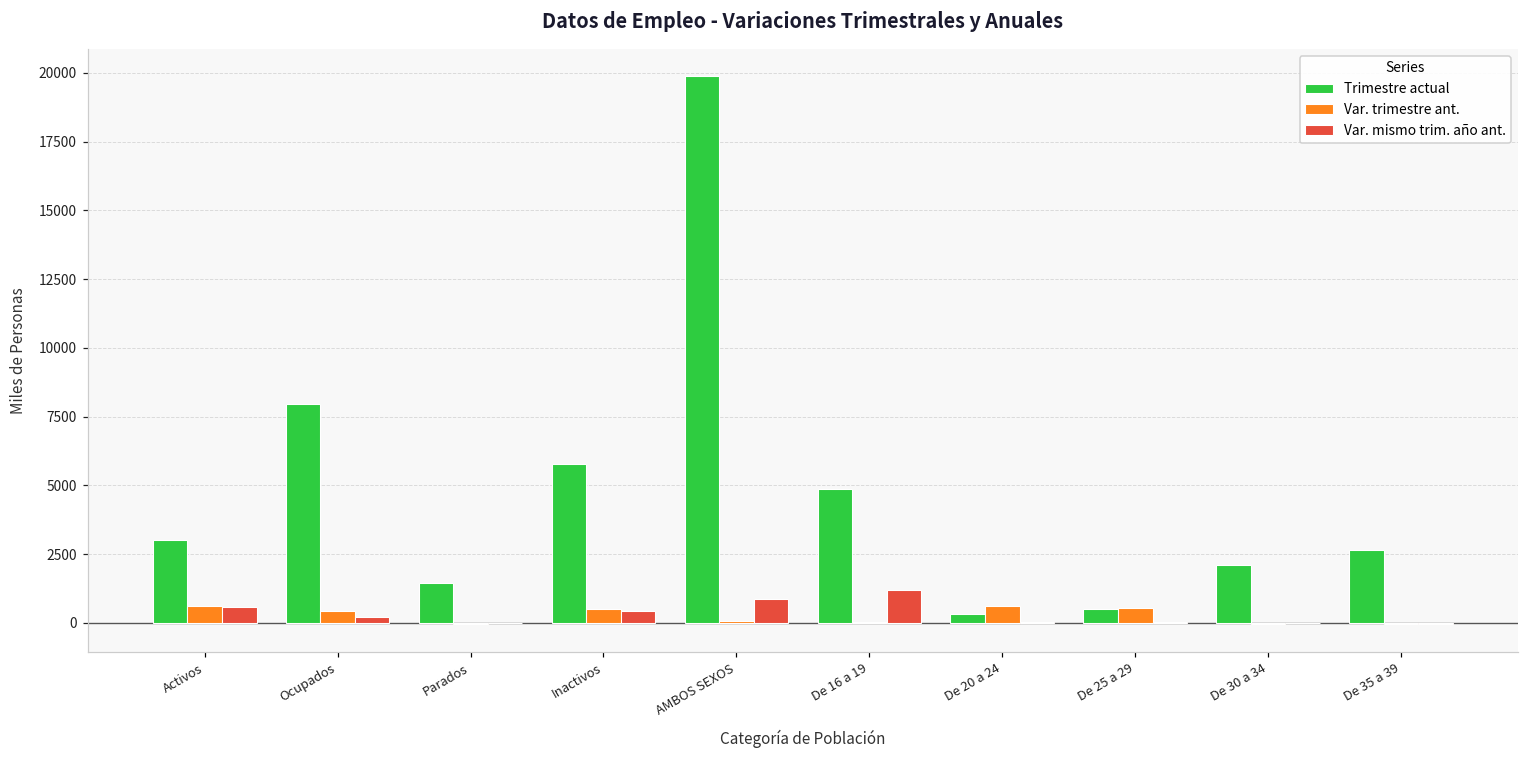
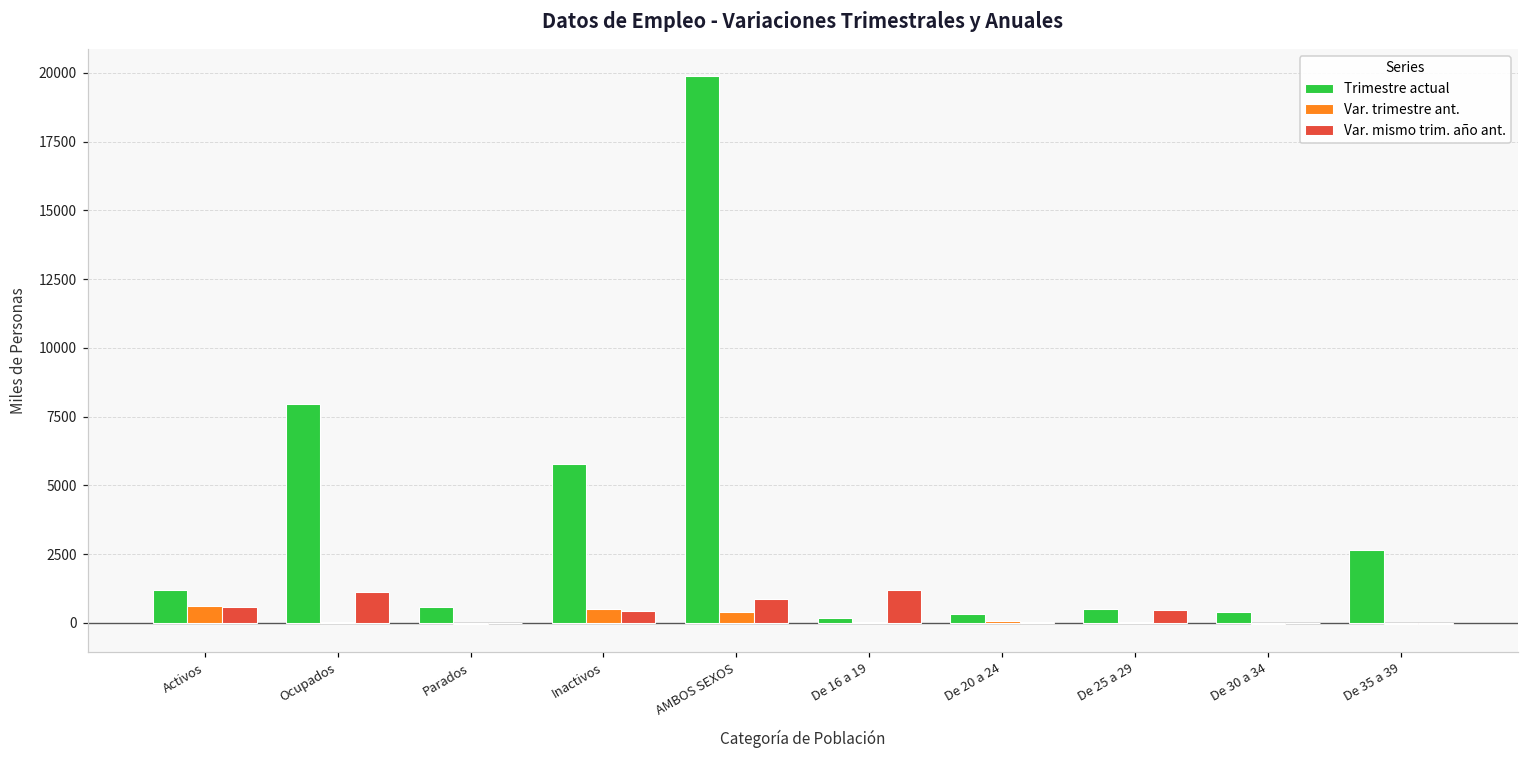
  {
    "Trimestre actual": {
-     "Activos": 3000,
+     "Activos": 1200,
      "Ocupados": 8000,
-     "Parados": 1500,
+     "Parados": 600,
      "Inactivos": 5800,
      "AMBOS SEXOS": 19900,
-     "De 16 a 19": 4900,
+     "De 16 a 19": 200,
      "De 20 a 24": 300,
      "De 25 a 29": 500,
-     "De 30 a 34": 2100,
+     "De 30 a 34": 400,
      "De 35 a 39": 2700
    },
    "Var. trimestre ant.": {
      "Activos": 600,
-     "Ocupados": 400,
+     "Ocupados": 0,
      "Inactivos": 500,
-     "AMBOS SEXOS": 100,
-     "De 20 a 24": 600,
-     "De 25 a 29": 500
+     "AMBOS SEXOS": 400,
+     "De 20 a 24": 100,
+     "De 25 a 29": 0
    },
    "Var. mismo trim. año ant.": {
      "Activos": 600,
-     "Ocupados": 200,
+     "Ocupados": 1100,
      "Inactivos": 400,
      "AMBOS SEXOS": 900,
      "De 16 a 19": 1200,
-     "De 25 a 29": 0
+     "De 25 a 29": 500
    }
  }
